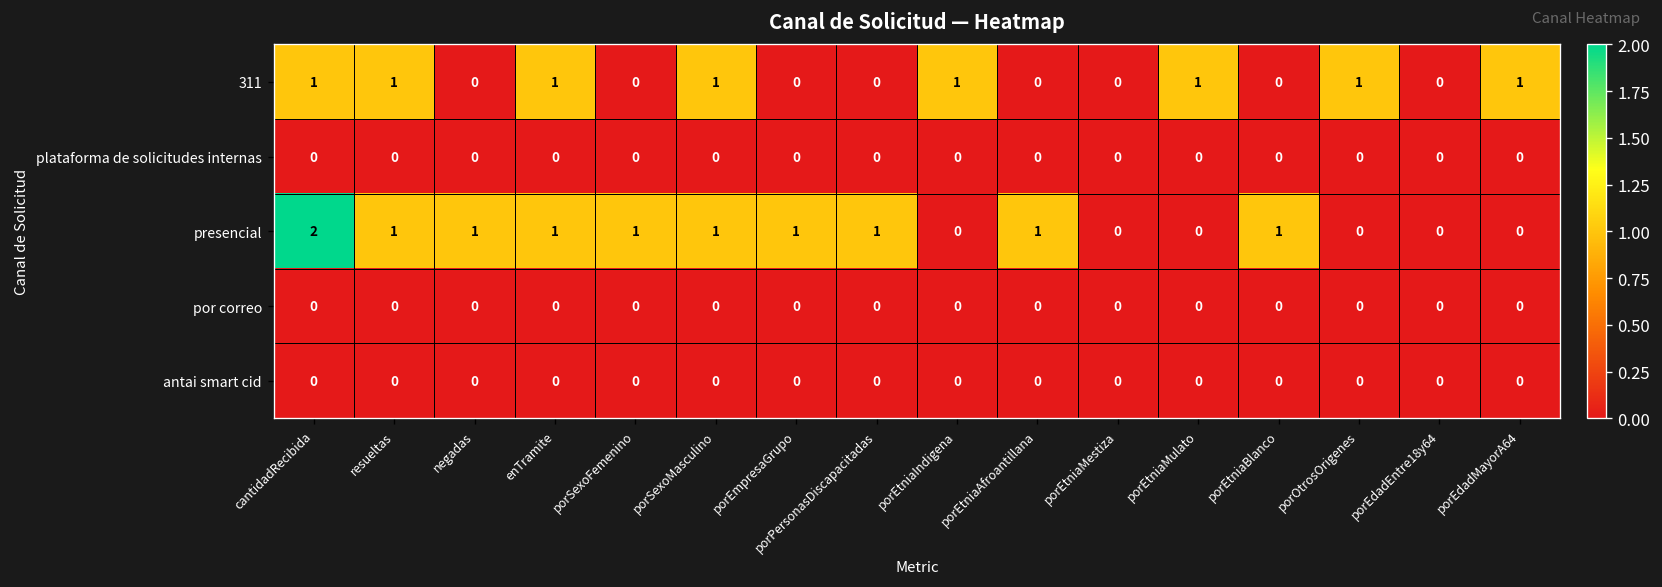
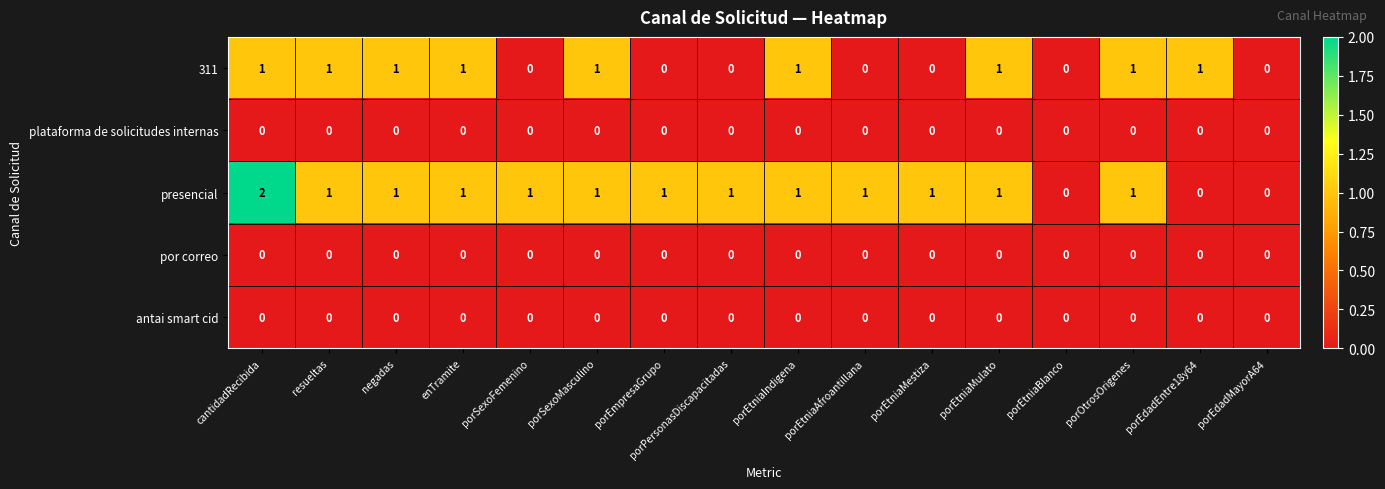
  {
    "311": {
      "cantidadRecibida": 1,
      "resueltas": 1,
-     "negadas": 0,
+     "negadas": 1,
      "enTramite": 1,
      "porSexoFemenino": 0,
      "porSexoMasculino": 1,
      "porEmpresaGrupo": 0,
      "porPersonasDiscapacitadas": 0,
      "porEtniaIndigena": 1,
      "porEtniaAfroantillana": 0,
      "porEtniaMestiza": 0,
      "porEtniaMulato": 1,
      "porEtniaBlanco": 0,
      "porOtrosOrigenes": 1,
-     "porEdadEntre18y64": 0,
-     "porEdadMayorA64": 1
+     "porEdadEntre18y64": 1,
+     "porEdadMayorA64": 0
    },
    "plataforma de solicitudes internas": {
      "cantidadRecibida": 0,
      "resueltas": 0,
      "negadas": 0,
      "enTramite": 0,
      "porSexoFemenino": 0,
      "porSexoMasculino": 0,
      "porEmpresaGrupo": 0,
      "porPersonasDiscapacitadas": 0,
      "porEtniaIndigena": 0,
      "porEtniaAfroantillana": 0,
      "porEtniaMestiza": 0,
      "porEtniaMulato": 0,
      "porEtniaBlanco": 0,
      "porOtrosOrigenes": 0,
      "porEdadEntre18y64": 0,
      "porEdadMayorA64": 0
    },
    "presencial": {
      "cantidadRecibida": 2,
      "resueltas": 1,
      "negadas": 1,
      "enTramite": 1,
      "porSexoFemenino": 1,
      "porSexoMasculino": 1,
      "porEmpresaGrupo": 1,
      "porPersonasDiscapacitadas": 1,
-     "porEtniaIndigena": 0,
+     "porEtniaIndigena": 1,
      "porEtniaAfroantillana": 1,
-     "porEtniaMestiza": 0,
-     "porEtniaMulato": 0,
-     "porEtniaBlanco": 1,
-     "porOtrosOrigenes": 0,
+     "porEtniaMestiza": 1,
+     "porEtniaMulato": 1,
+     "porEtniaBlanco": 0,
+     "porOtrosOrigenes": 1,
      "porEdadEntre18y64": 0,
      "porEdadMayorA64": 0
    },
    "por correo": {
      "cantidadRecibida": 0,
      "resueltas": 0,
      "negadas": 0,
      "enTramite": 0,
      "porSexoFemenino": 0,
      "porSexoMasculino": 0,
      "porEmpresaGrupo": 0,
      "porPersonasDiscapacitadas": 0,
      "porEtniaIndigena": 0,
      "porEtniaAfroantillana": 0,
      "porEtniaMestiza": 0,
      "porEtniaMulato": 0,
      "porEtniaBlanco": 0,
      "porOtrosOrigenes": 0,
      "porEdadEntre18y64": 0,
      "porEdadMayorA64": 0
    },
    "antai smart cid": {
      "cantidadRecibida": 0,
      "resueltas": 0,
      "negadas": 0,
      "enTramite": 0,
      "porSexoFemenino": 0,
      "porSexoMasculino": 0,
      "porEmpresaGrupo": 0,
      "porPersonasDiscapacitadas": 0,
      "porEtniaIndigena": 0,
      "porEtniaAfroantillana": 0,
      "porEtniaMestiza": 0,
      "porEtniaMulato": 0,
      "porEtniaBlanco": 0,
      "porOtrosOrigenes": 0,
      "porEdadEntre18y64": 0,
      "porEdadMayorA64": 0
    }
  }
